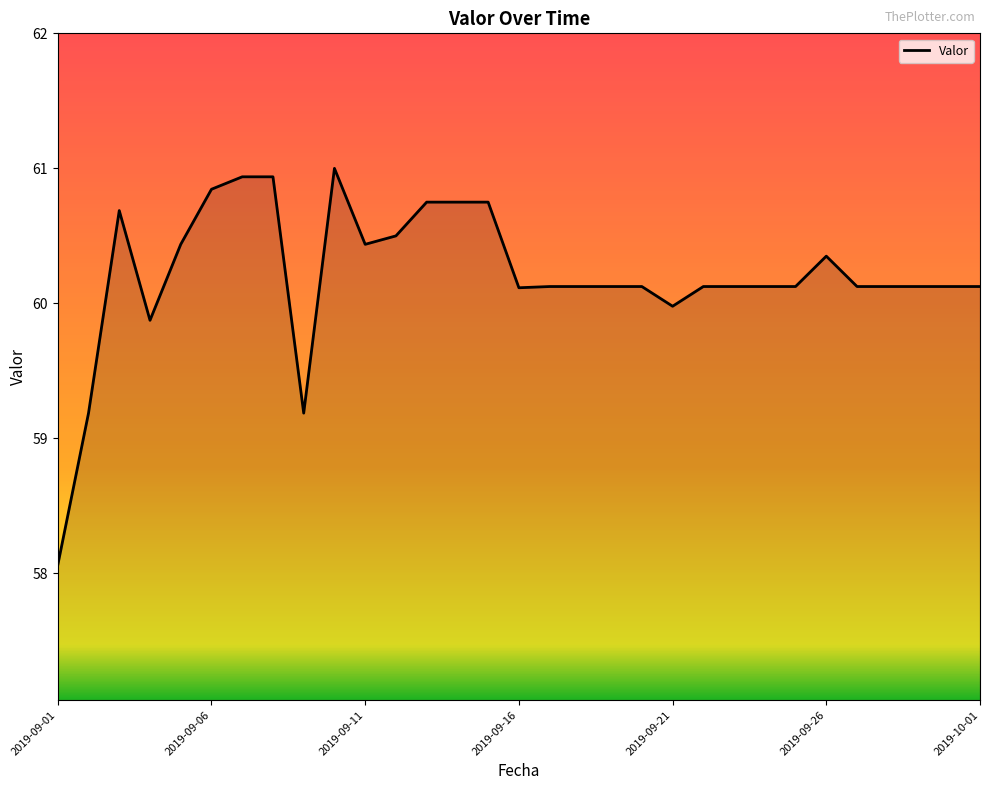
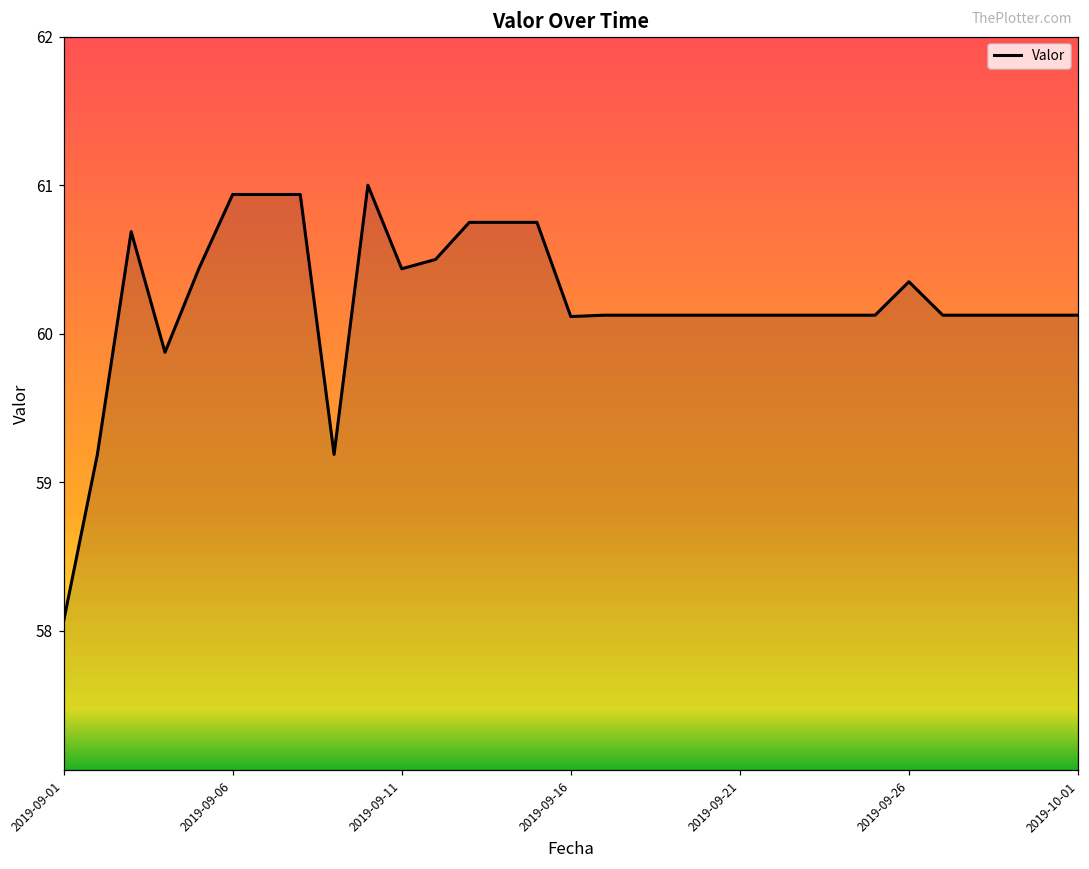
  {
    "2019-09-01": 58.06,
-   "2019-09-06": 60.85,
+   "2019-09-06": 60.94,
    "2019-09-11": 60.44,
    "2019-09-16": 60.12,
-   "2019-09-21": 59.98,
+   "2019-09-21": 60.13,
    "2019-09-26": 60.35,
    "2019-10-01": 60.13
  }
